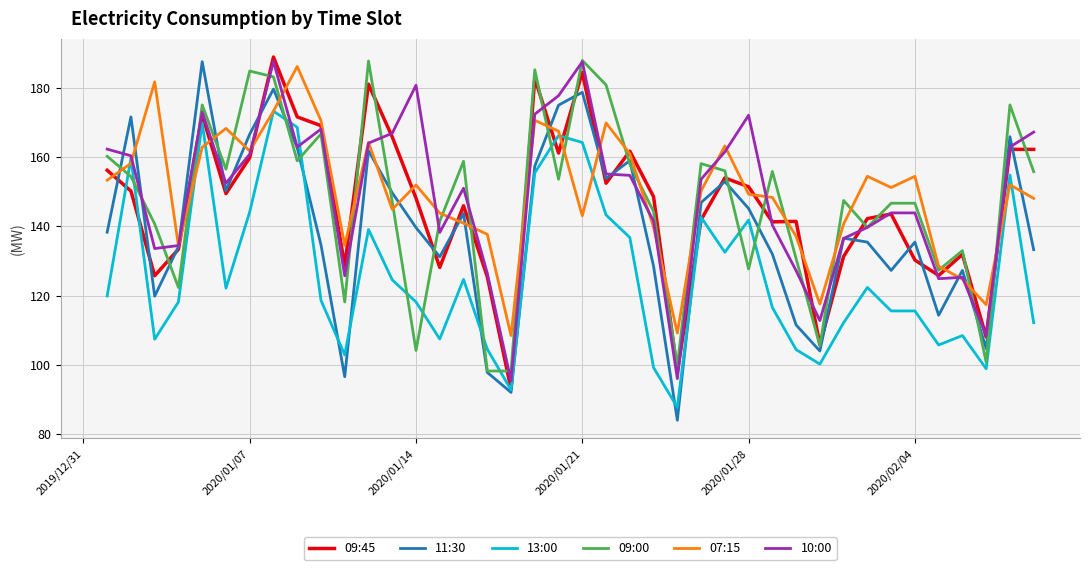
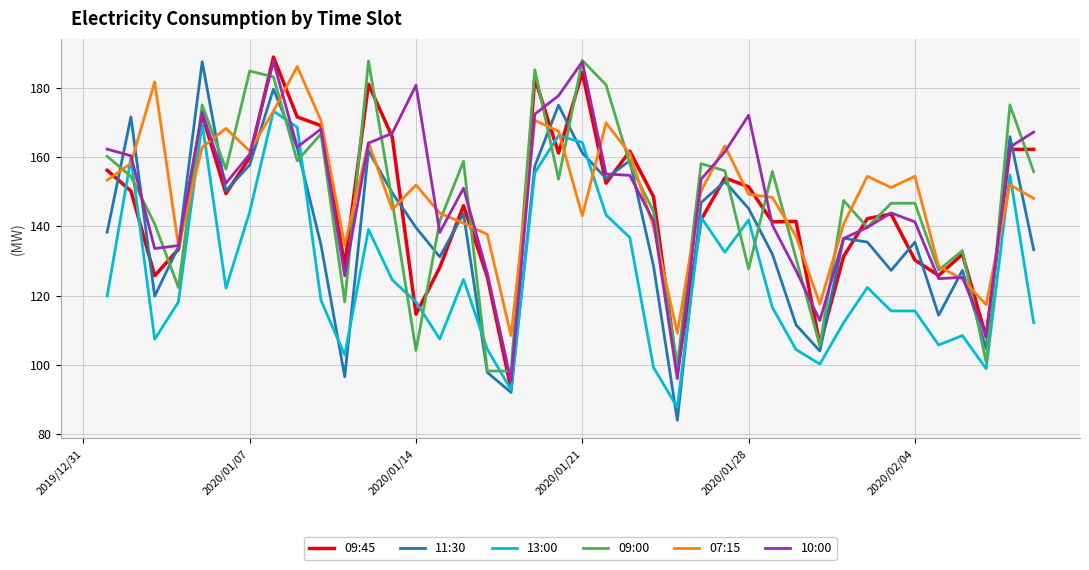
  {
    "09:45": {
      "2020/01/07": 160,
-     "2020/01/14": 148,
+     "2020/01/14": 115,
      "2020/01/21": 185,
      "2020/01/28": 151,
      "2020/02/04": 130
    },
    "11:30": {
-     "2020/01/07": 167,
+     "2020/01/07": 158,
      "2020/01/14": 140,
-     "2020/01/21": 179,
+     "2020/01/21": 161,
      "2020/01/28": 145,
      "2020/02/04": 135
    },
    "13:00": {
      "2020/01/07": 144,
      "2020/01/14": 118,
      "2020/01/21": 164,
      "2020/01/28": 142,
      "2020/02/04": 116
    },
    "09:00": {
      "2020/01/07": 185,
      "2020/01/14": 104,
      "2020/01/28": 128,
      "2020/02/04": 147
    },
    "07:15": {
      "2020/01/07": 162,
      "2020/01/14": 152,
      "2020/01/21": 143,
      "2020/01/28": 149,
      "2020/02/04": 155
    },
    "10:00": {
      "2020/01/07": 161,
      "2020/01/14": 181,
      "2020/01/28": 172,
-     "2020/02/04": 144
+     "2020/02/04": 141
    }
  }
